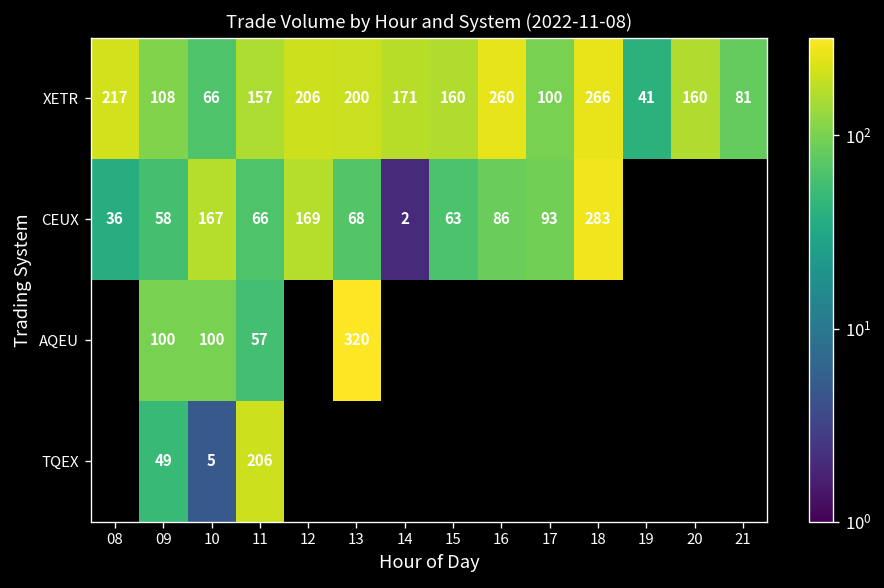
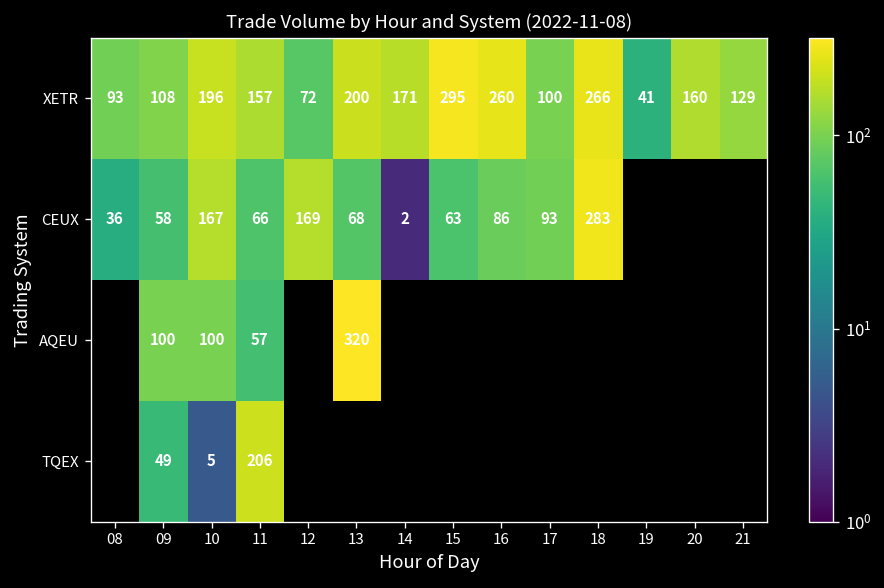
  {
    "XETR": {
-     "08": 217,
+     "08": 93,
      "09": 108,
-     "10": 66,
+     "10": 196,
      "11": 157,
-     "12": 206,
+     "12": 72,
      "13": 200,
      "14": 171,
-     "15": 160,
+     "15": 295,
      "16": 260,
      "17": 100,
      "18": 266,
      "19": 41,
      "20": 160,
-     "21": 81
+     "21": 129
    },
    "CEUX": {
      "08": 36,
      "09": 58,
      "10": 167,
      "11": 66,
      "12": 169,
      "13": 68,
      "14": 2,
      "15": 63,
      "16": 86,
      "17": 93,
      "18": 283
    },
    "AQEU": {
      "09": 100,
      "10": 100,
      "11": 57,
      "13": 320
    },
    "TQEX": {
      "09": 49,
      "10": 5,
      "11": 206
    }
  }
